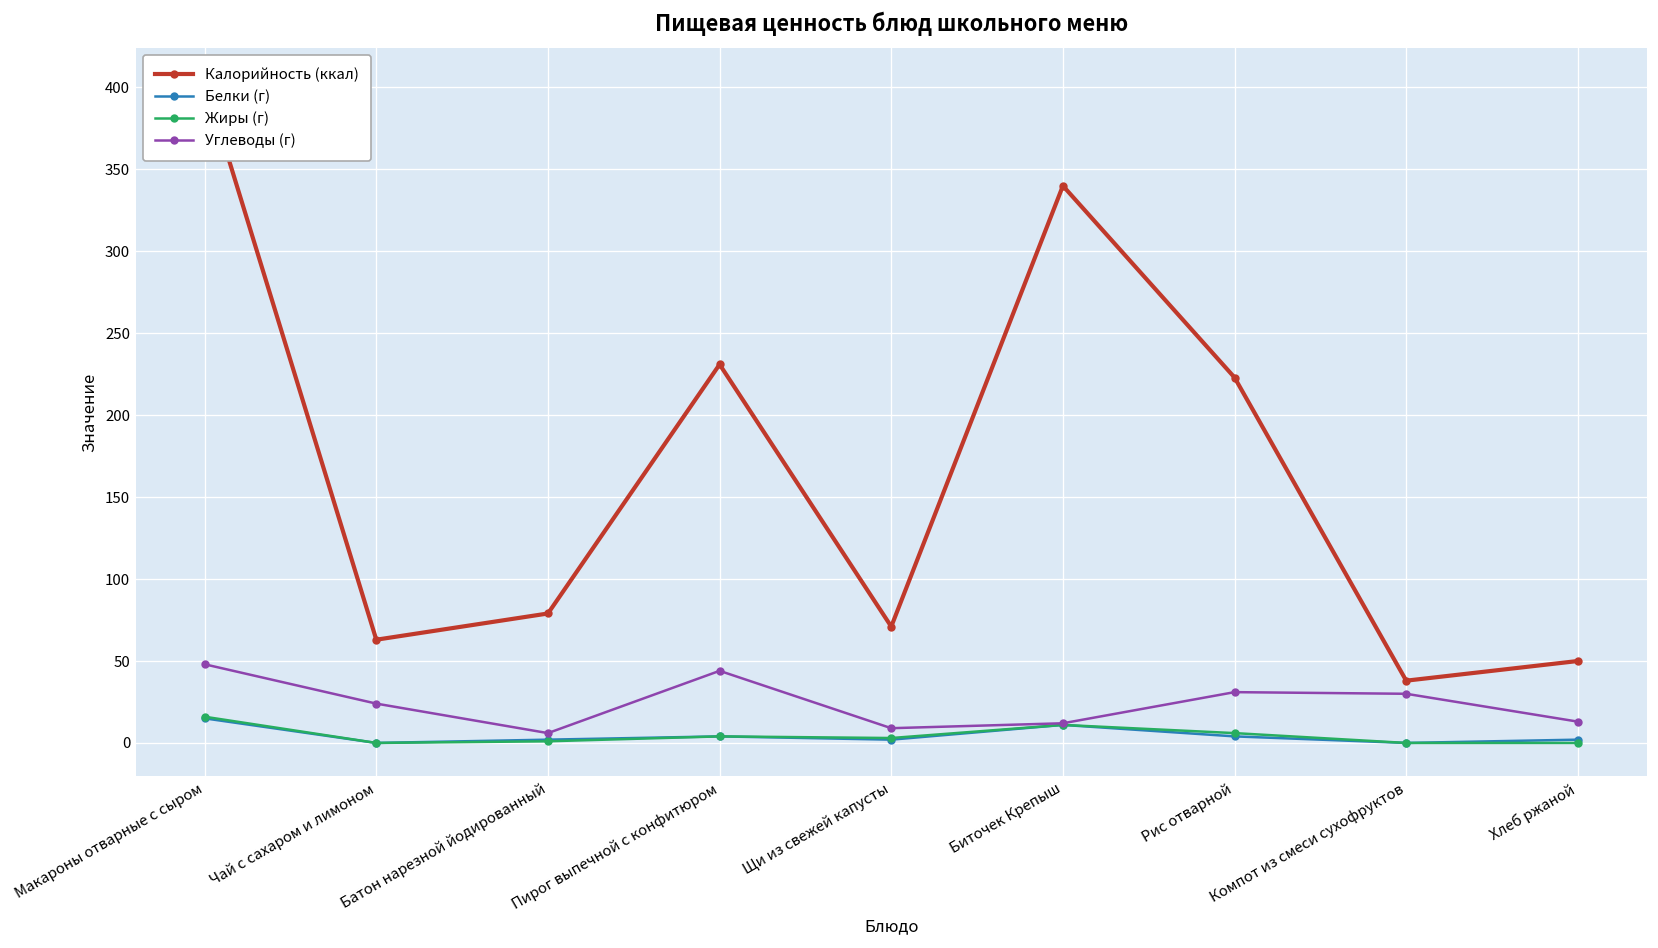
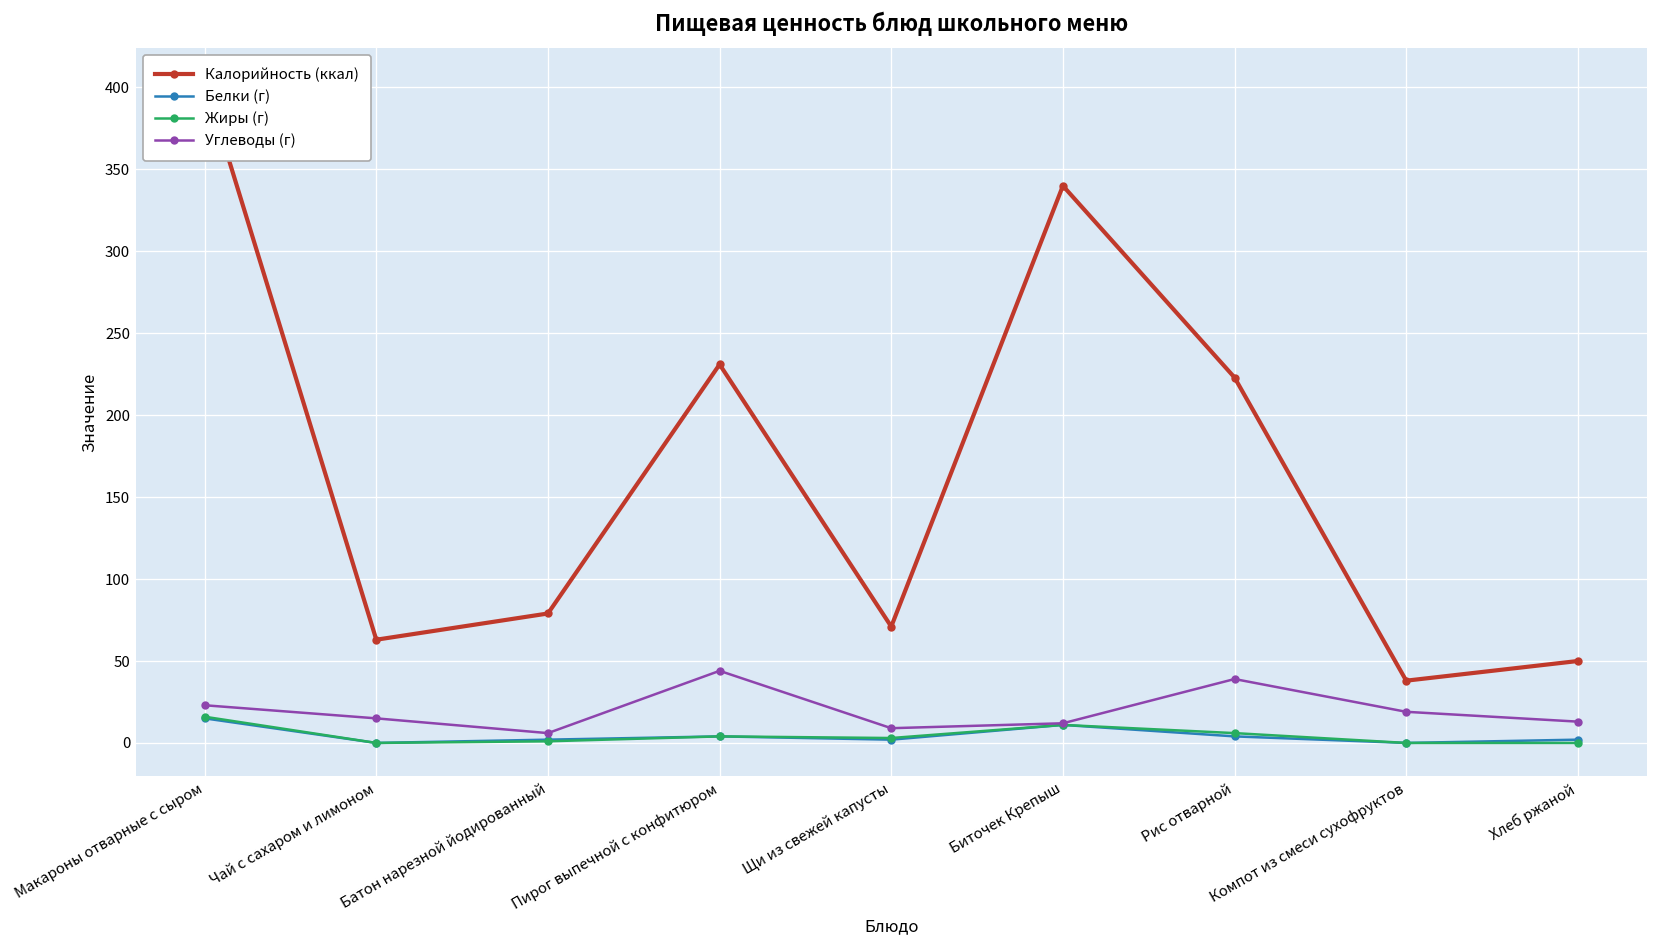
  {
    "Калорийность (ккал)": {
      "Чай с сахаром и лимоном": 63,
      "Батон нарезной йодированный": 79,
      "Пирог выпечной с конфитюром": 231,
      "Щи из свежей капусты": 71,
      "Биточек Крепыш": 340,
      "Рис отварной": 223,
      "Компот из смеси сухофруктов": 38,
      "Хлеб ржаной": 50
    },
    "Белки (г)": {
      "Рис отварной": 4,
      "Хлеб ржаной": 2
    },
    "Жиры (г)": {
      "Рис отварной": 6,
      "Хлеб ржаной": 0
    },
    "Углеводы (г)": {
-     "Макароны отварные с сыром": 48,
-     "Чай с сахаром и лимоном": 24,
+     "Макароны отварные с сыром": 23,
+     "Чай с сахаром и лимоном": 15,
      "Батон нарезной йодированный": 6,
      "Пирог выпечной с конфитюром": 44,
      "Щи из свежей капусты": 9,
-     "Рис отварной": 31,
-     "Компот из смеси сухофруктов": 30,
+     "Рис отварной": 39,
+     "Компот из смеси сухофруктов": 19,
      "Хлеб ржаной": 13
    }
  }
